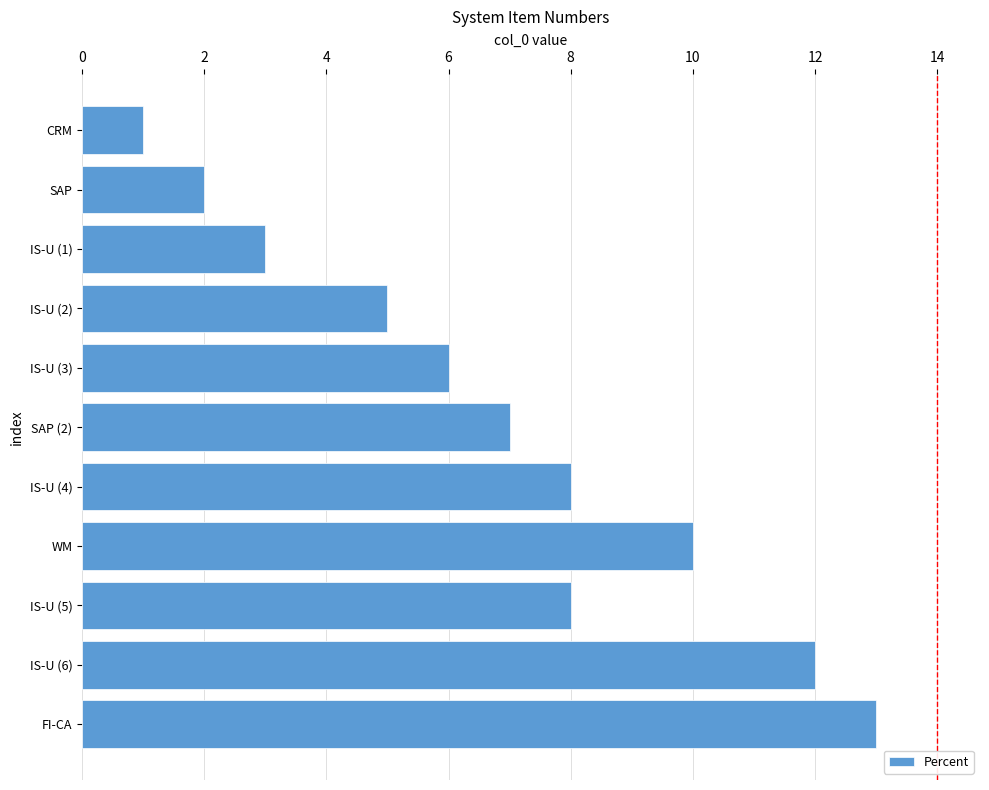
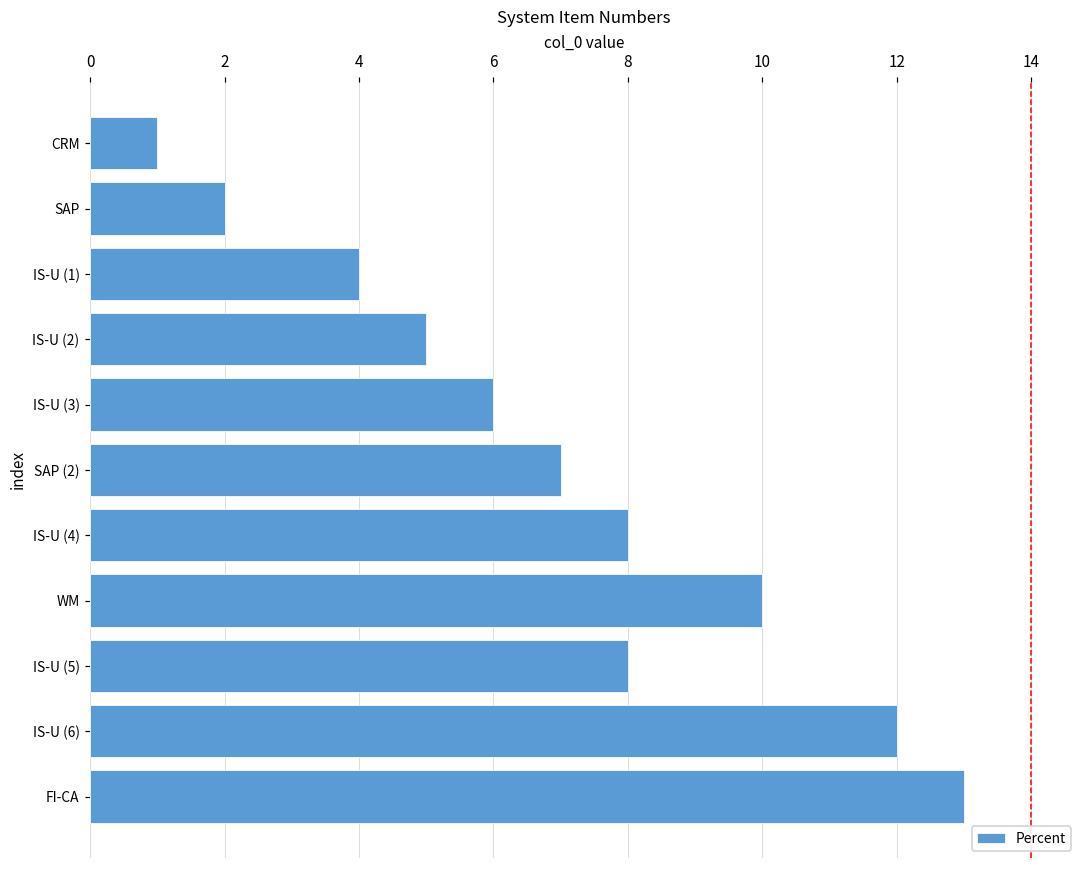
  {
    "CRM": 1,
    "SAP": 2,
-   "IS-U (1)": 3,
+   "IS-U (1)": 4,
    "IS-U (2)": 5,
    "IS-U (3)": 6,
    "SAP (2)": 7,
    "IS-U (4)": 8,
    "WM": 10,
    "IS-U (5)": 8,
    "IS-U (6)": 12,
    "FI-CA": 13
  }
